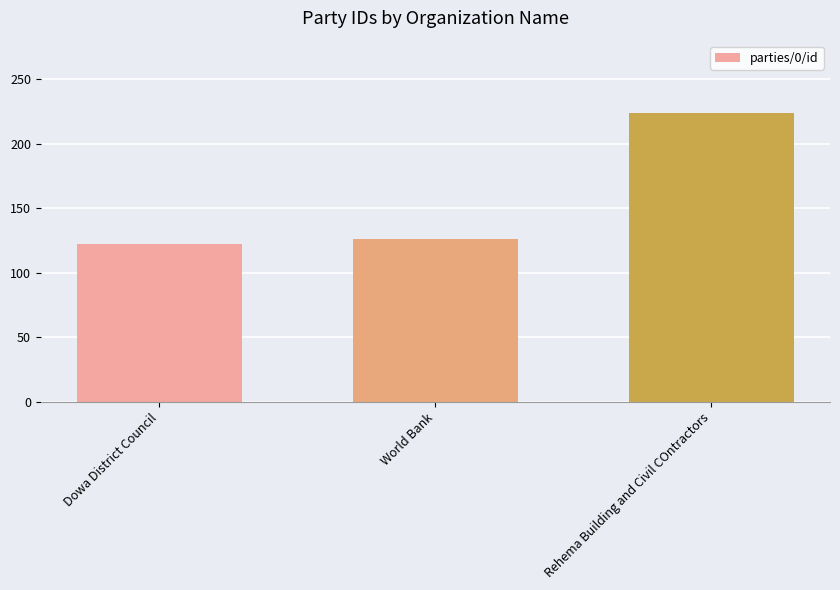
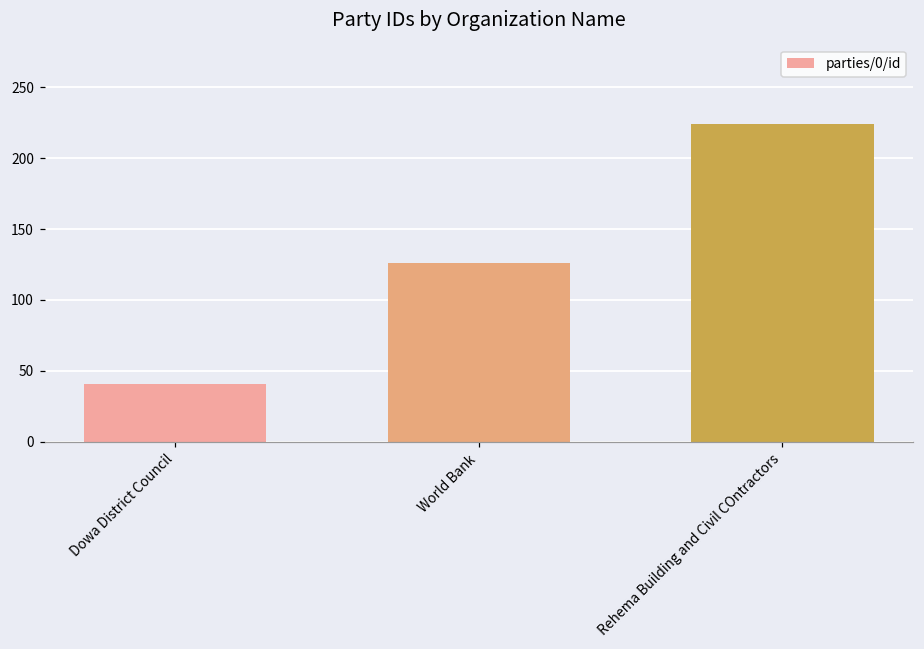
  {
-   "Dowa District Council": 122,
+   "Dowa District Council": 41,
    "World Bank": 126,
    "Rehema Building and Civil COntractors": 224
  }
